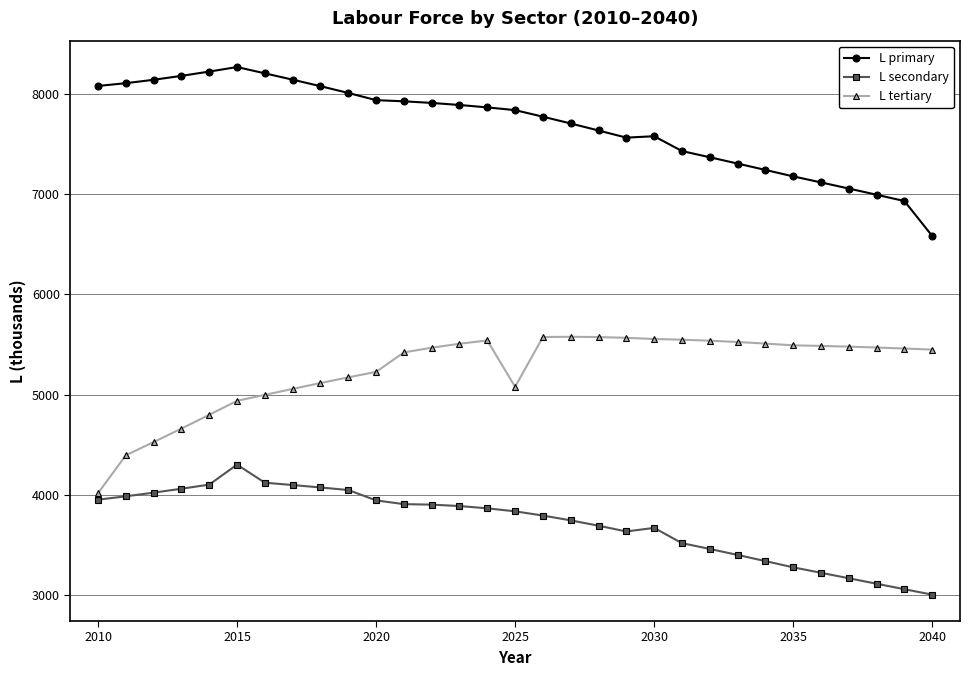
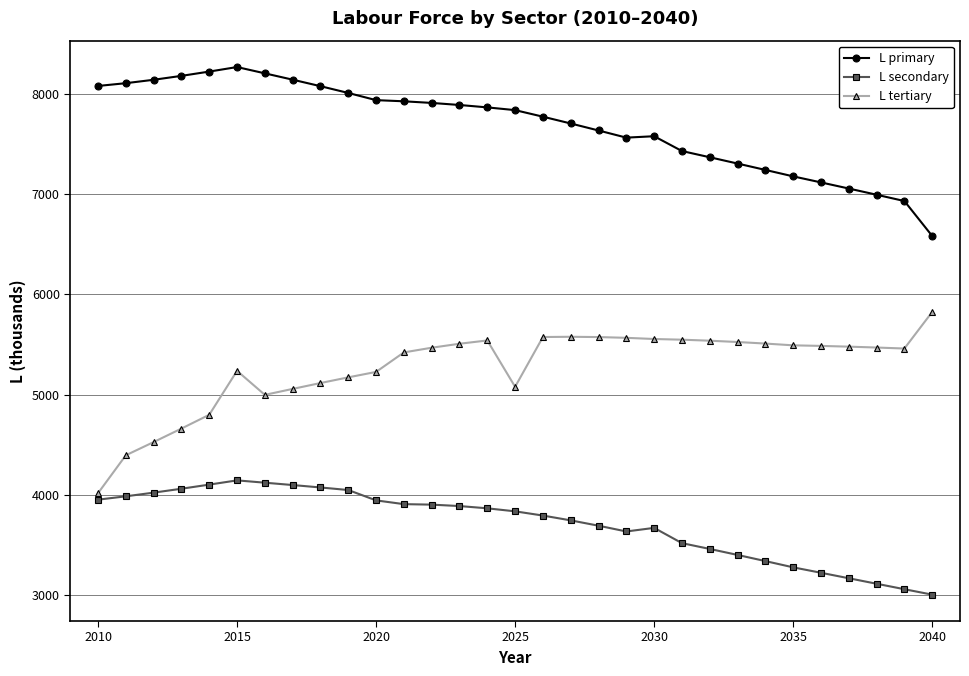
  {
    "L primary": {
      "2010": 8080,
      "2015": 8270,
      "2020": 7940,
      "2025": 7840,
      "2030": 7580,
      "2035": 7180,
      "2040": 6580
    },
    "L secondary": {
      "2010": 3950,
-     "2015": 4300,
+     "2015": 4150,
      "2020": 3950,
      "2025": 3840,
      "2030": 3670,
      "2035": 3280,
      "2040": 3010
    },
    "L tertiary": {
      "2010": 4020,
-     "2015": 4940,
+     "2015": 5240,
      "2020": 5230,
      "2025": 5080,
      "2030": 5560,
      "2035": 5490,
-     "2040": 5450
+     "2040": 5830
    }
  }
